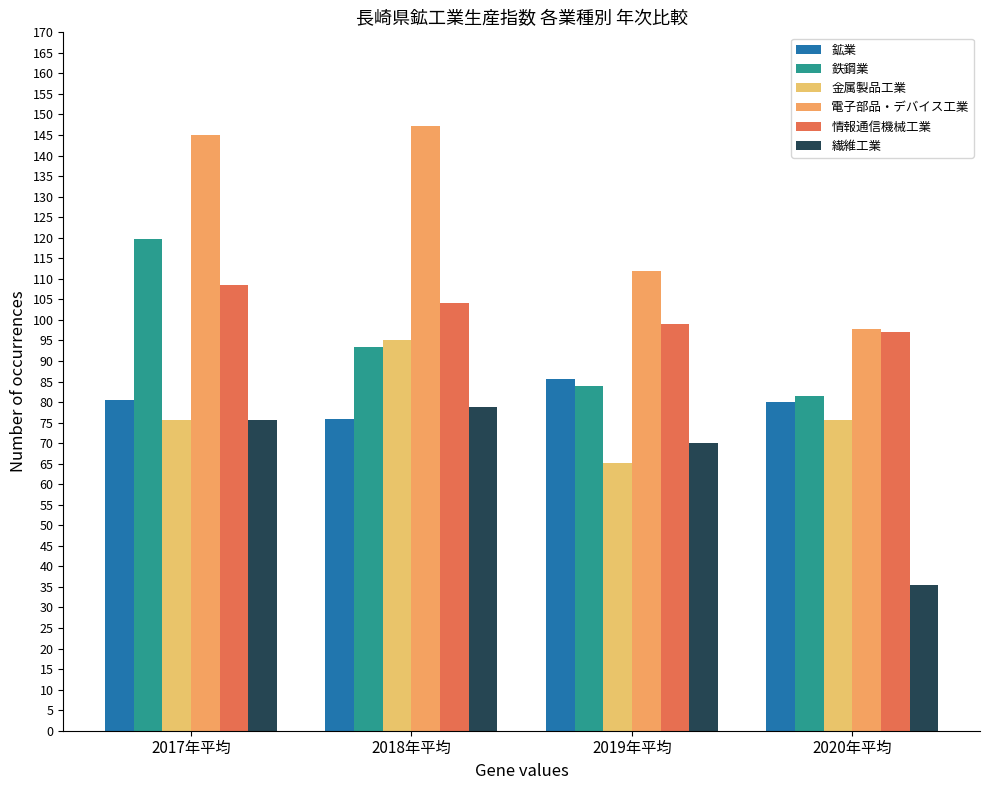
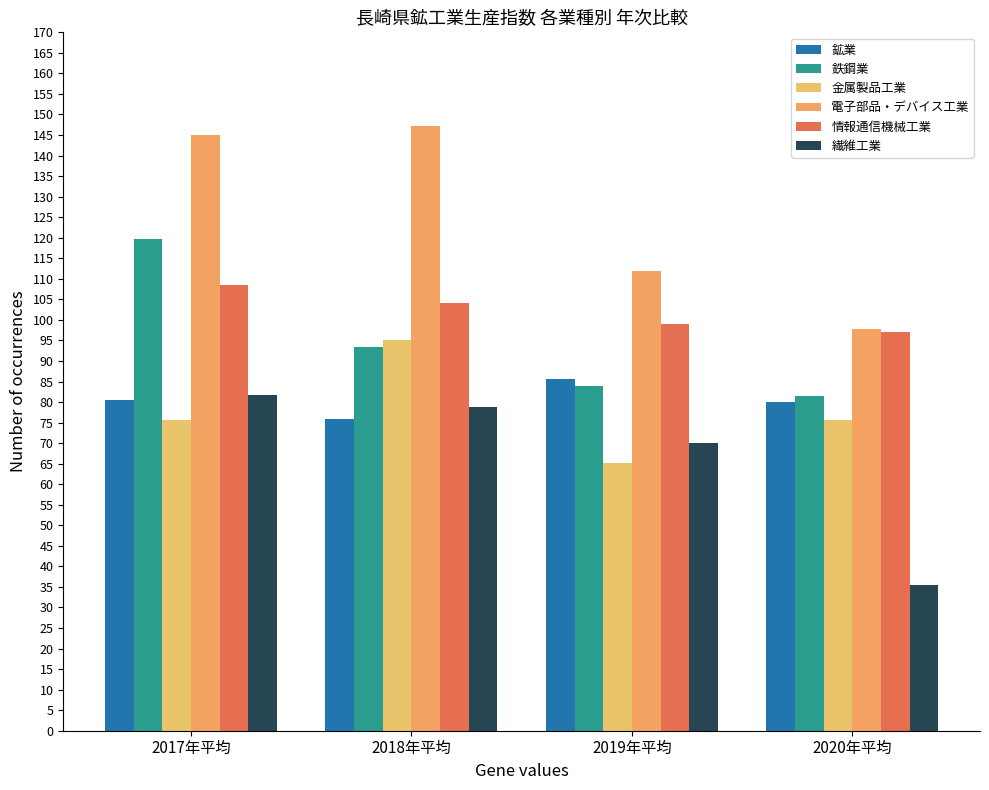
  {
    "繊維工業": {
-     "2017年平均": 76,
+     "2017年平均": 82,
      "2018年平均": 79,
      "2019年平均": 70,
      "2020年平均": 36
    }
  }
